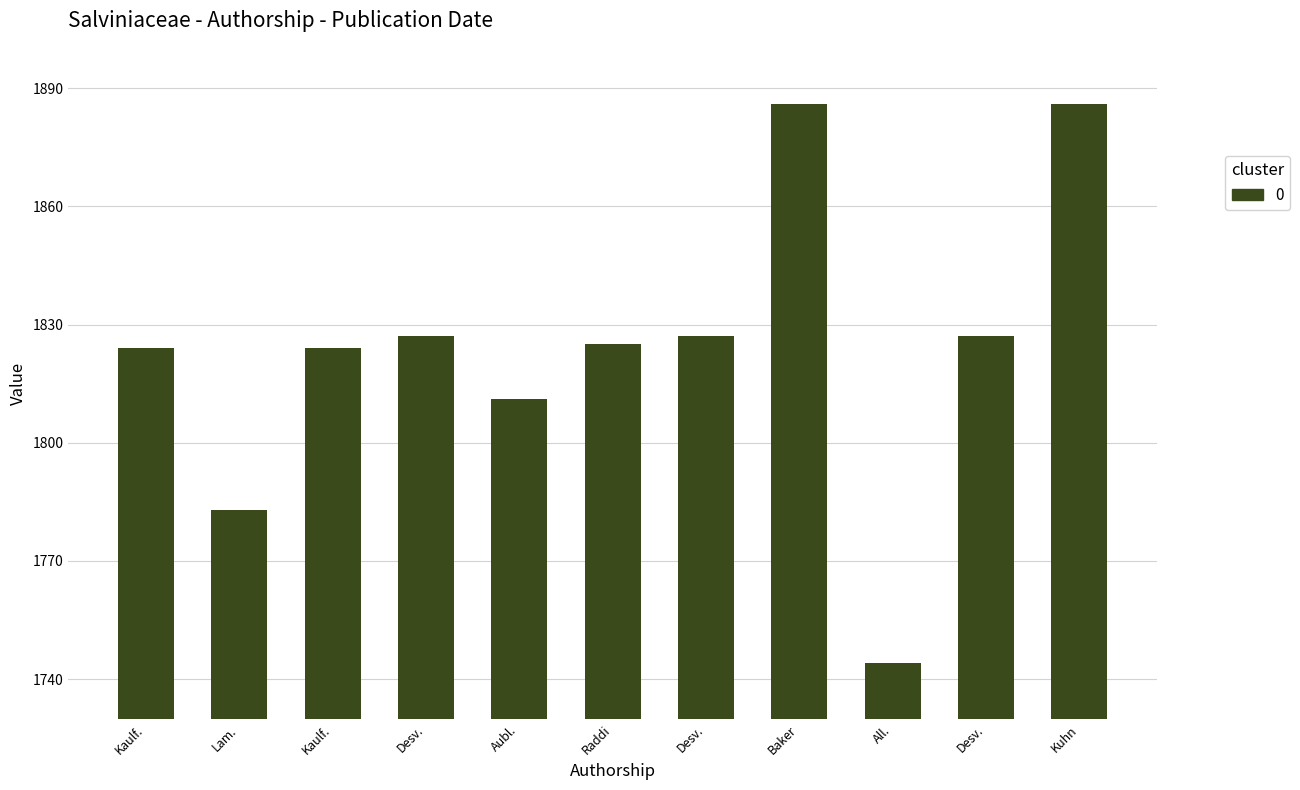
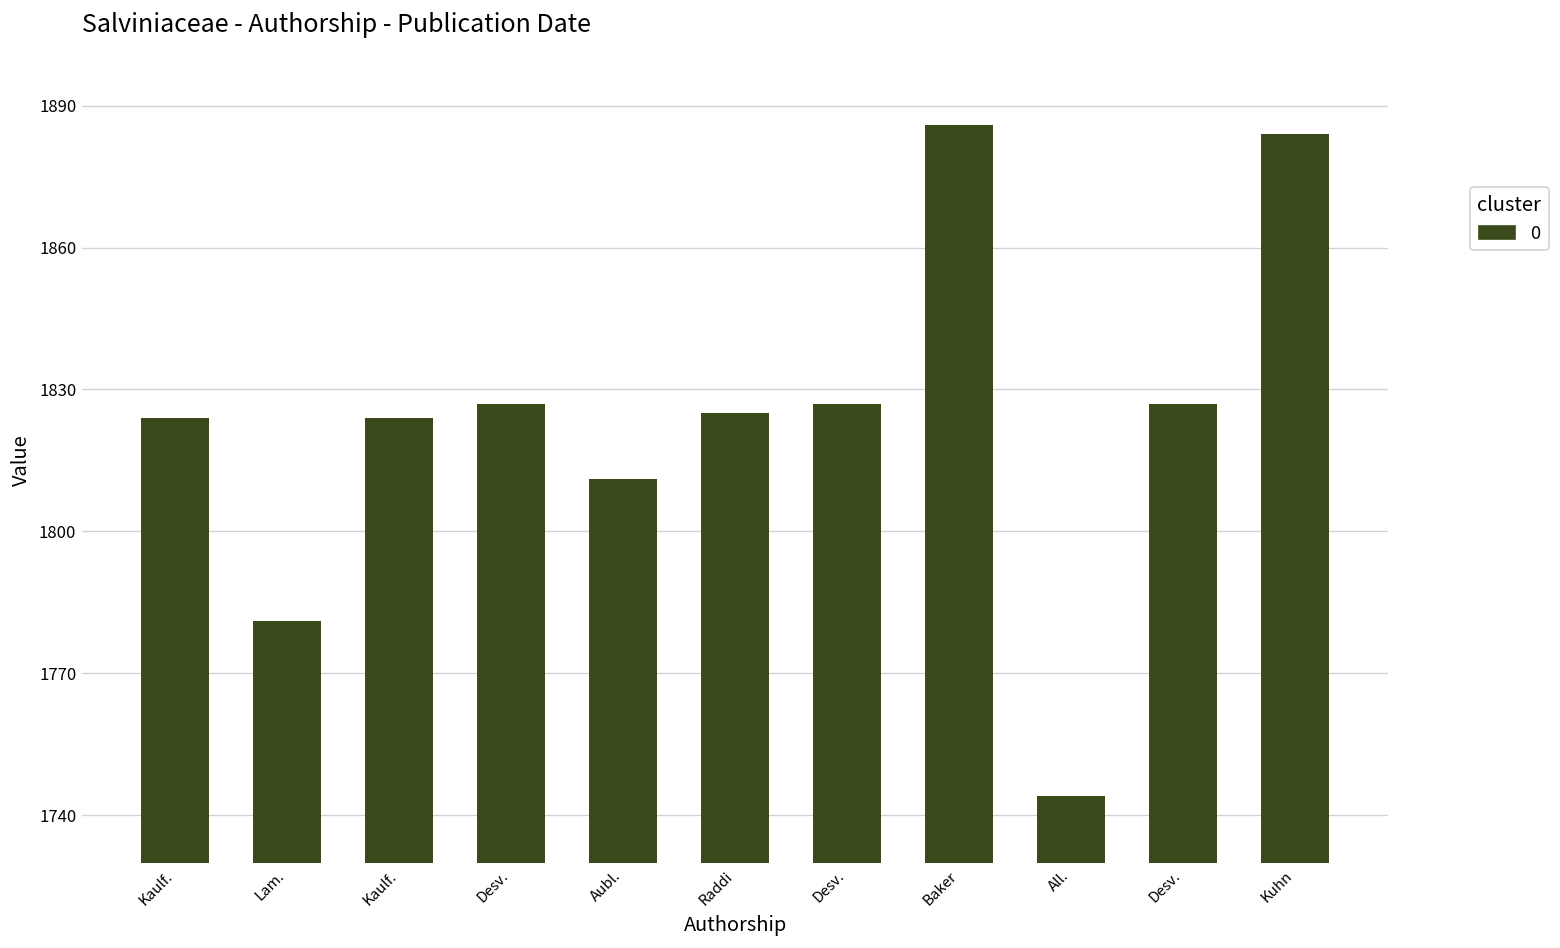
  {
-   "Lam.": 1783,
+   "Lam.": 1781,
    "Aubl.": 1811,
    "Raddi": 1825,
    "Baker": 1886,
    "All.": 1744,
-   "Kuhn": 1886
+   "Kuhn": 1884
  }
